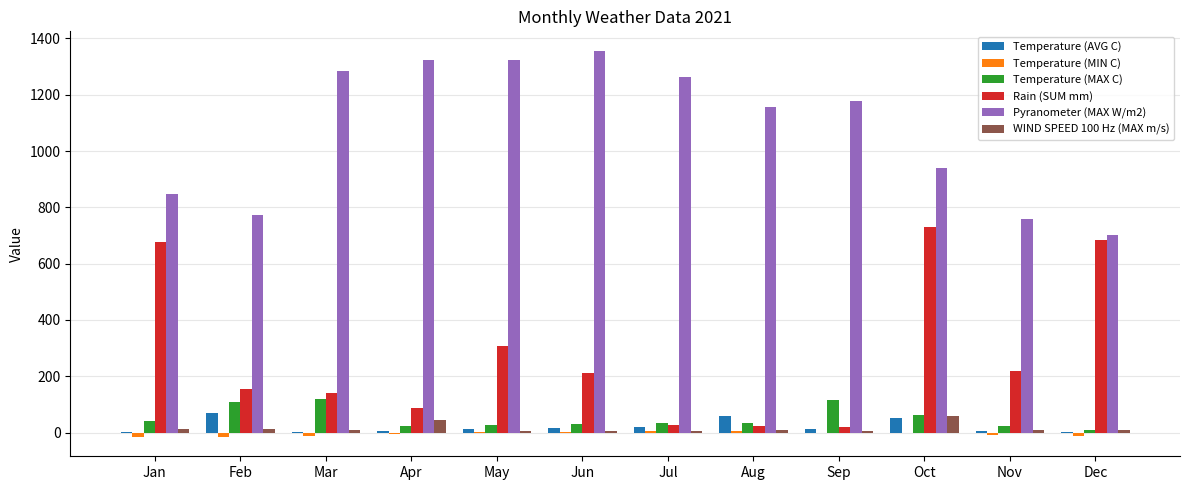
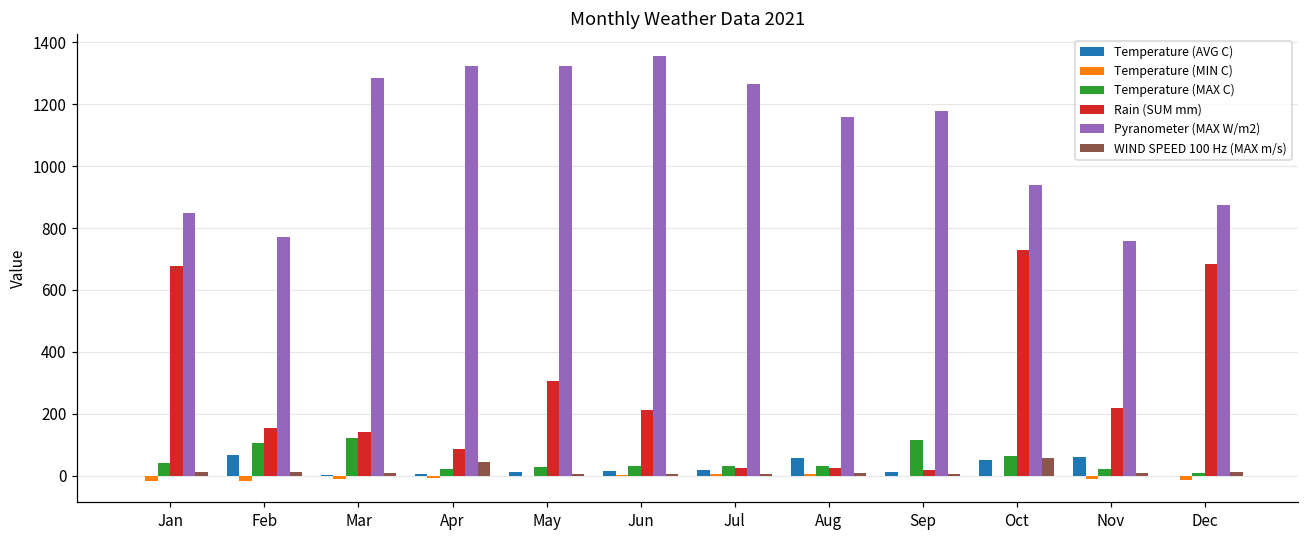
  {
    "Temperature (AVG C)": {
      "Feb": 70,
      "May": 10,
      "Jun": 20,
      "Jul": 20,
      "Aug": 60,
      "Sep": 10,
      "Oct": 50,
-     "Nov": 10
+     "Nov": 60
    },
    "Temperature (MIN C)": {
      "Jan": -20,
      "Feb": -20,
      "Mar": -10,
      "Nov": -10,
      "Dec": -10
    },
    "Temperature (MAX C)": {
      "Jan": 40,
      "Feb": 110,
      "Mar": 120,
      "Apr": 20,
      "May": 30,
      "Jun": 30,
      "Jul": 30,
      "Aug": 30,
      "Sep": 110,
      "Oct": 60,
      "Nov": 20,
      "Dec": 10
    },
    "Rain (SUM mm)": {
      "Jan": 680,
      "Feb": 160,
      "Mar": 140,
      "Apr": 90,
      "May": 310,
      "Jun": 210,
      "Jul": 30,
      "Aug": 20,
      "Sep": 20,
      "Oct": 730,
      "Nov": 220,
      "Dec": 680
    },
    "Pyranometer (MAX W/m2)": {
      "Jan": 850,
      "Feb": 770,
      "Mar": 1290,
      "Apr": 1320,
      "May": 1320,
      "Jun": 1360,
      "Jul": 1260,
      "Aug": 1160,
      "Sep": 1180,
      "Oct": 940,
      "Nov": 760,
-     "Dec": 700
+     "Dec": 870
    },
    "WIND SPEED 100 Hz (MAX m/s)": {
      "Jan": 10,
      "Feb": 10,
      "Apr": 40,
      "Oct": 60,
      "Nov": 10,
      "Dec": 10
    }
  }
